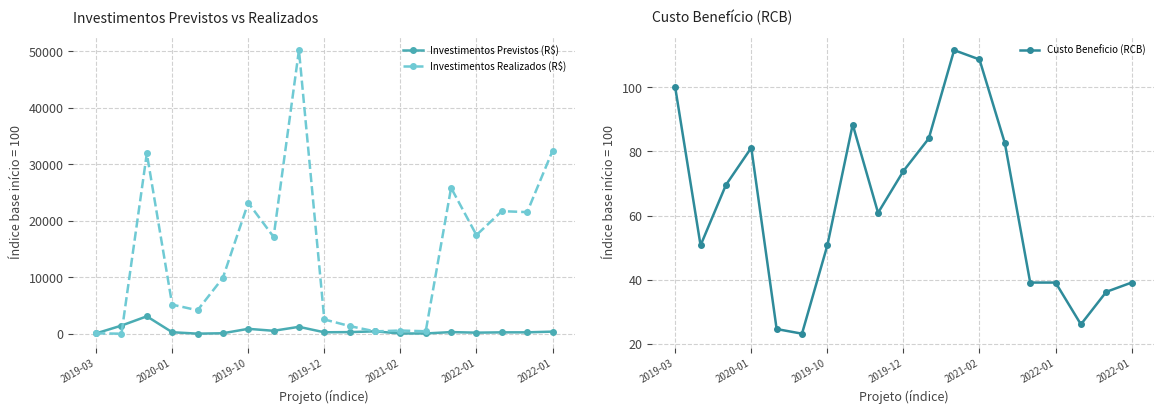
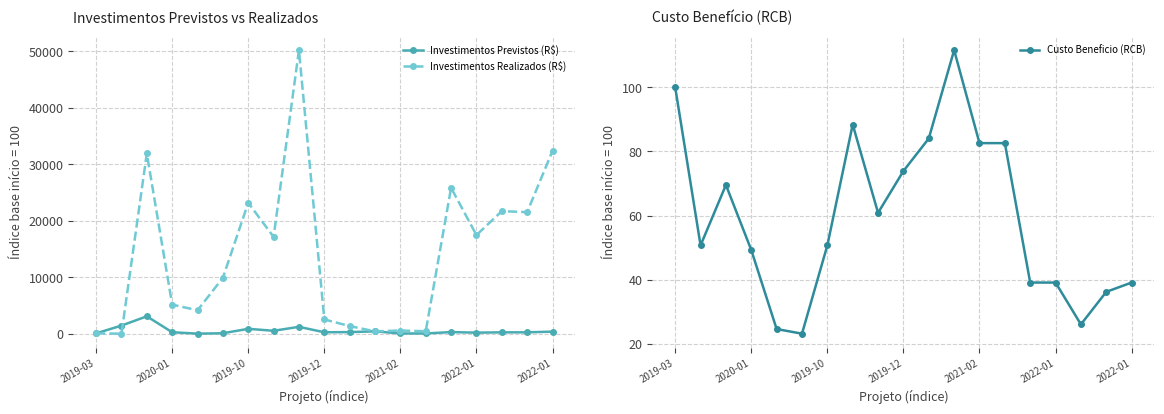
  {
    "Custo Benefício (RCB)": {
      "2019-03": 100,
-     "2020-01": 81,
+     "2020-01": 49,
      "2019-10": 51,
      "2019-12": 74,
-     "2021-02": 109
+     "2021-02": 83
    }
  }
